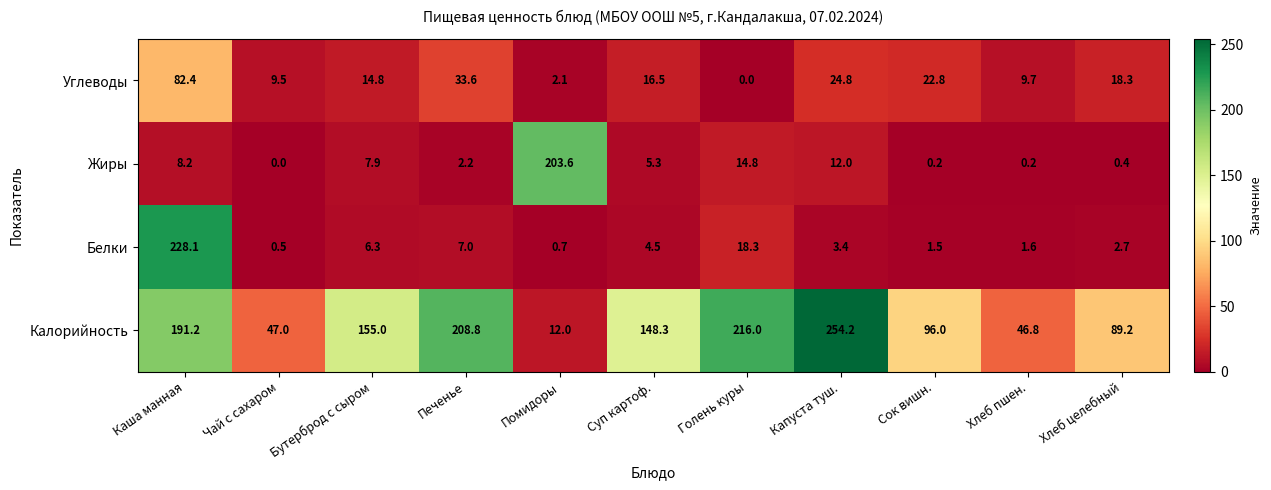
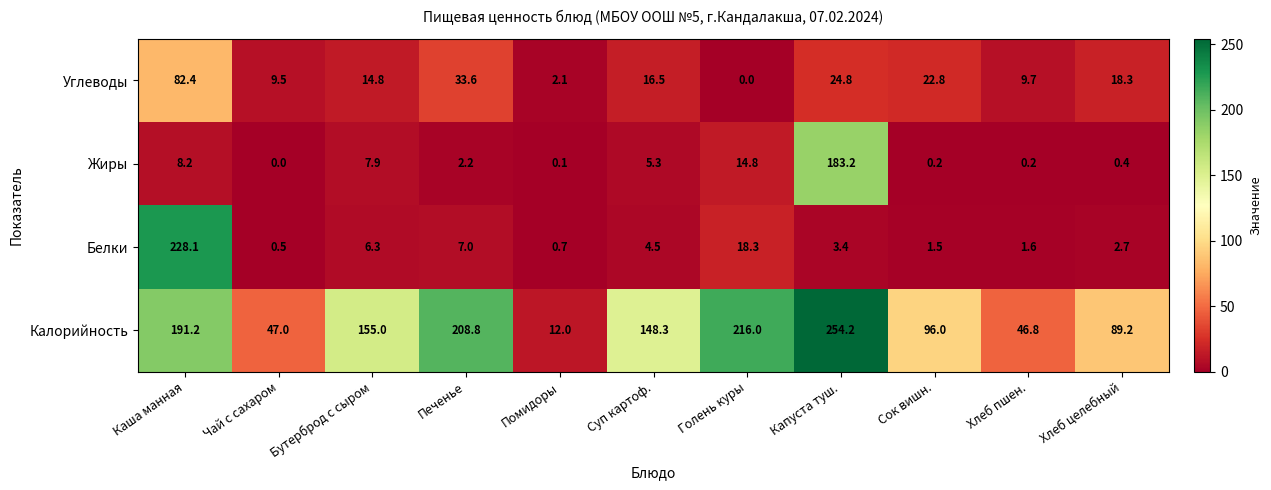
  {
    "Углеводы": {
      "Каша манная": 82.4,
      "Чай с сахаром": 9.5,
      "Бутерброд с сыром": 14.8,
      "Печенье": 33.6,
      "Помидоры": 2.1,
      "Суп картоф.": 16.5,
      "Голень куры": 0.0,
      "Капуста туш.": 24.8,
      "Сок вишн.": 22.8,
      "Хлеб пшен.": 9.7,
      "Хлеб целебный": 18.3
    },
    "Жиры": {
      "Каша манная": 8.2,
      "Чай с сахаром": 0.0,
      "Бутерброд с сыром": 7.9,
      "Печенье": 2.2,
-     "Помидоры": 203.6,
+     "Помидоры": 0.1,
      "Суп картоф.": 5.3,
      "Голень куры": 14.8,
-     "Капуста туш.": 12.0,
+     "Капуста туш.": 183.2,
      "Сок вишн.": 0.2,
      "Хлеб пшен.": 0.2,
      "Хлеб целебный": 0.4
    },
    "Белки": {
      "Каша манная": 228.1,
      "Чай с сахаром": 0.5,
      "Бутерброд с сыром": 6.3,
      "Печенье": 7.0,
      "Помидоры": 0.7,
      "Суп картоф.": 4.5,
      "Голень куры": 18.3,
      "Капуста туш.": 3.4,
      "Сок вишн.": 1.5,
      "Хлеб пшен.": 1.6,
      "Хлеб целебный": 2.7
    },
    "Калорийность": {
      "Каша манная": 191.2,
      "Чай с сахаром": 47.0,
      "Бутерброд с сыром": 155.0,
      "Печенье": 208.8,
      "Помидоры": 12.0,
      "Суп картоф.": 148.3,
      "Голень куры": 216.0,
      "Капуста туш.": 254.2,
      "Сок вишн.": 96.0,
      "Хлеб пшен.": 46.8,
      "Хлеб целебный": 89.2
    }
  }
